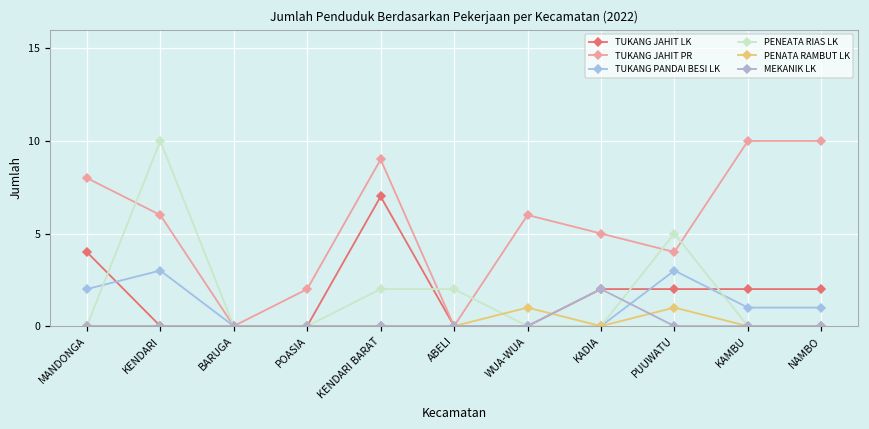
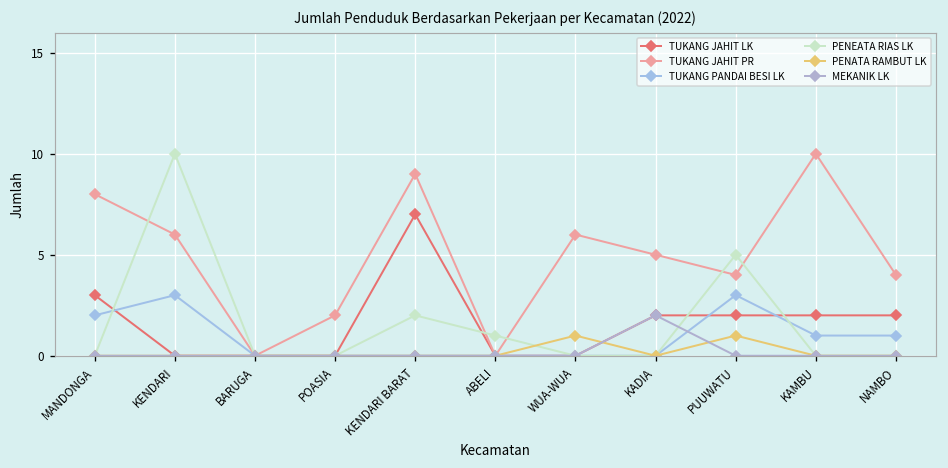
  {
    "TUKANG JAHIT LK": {
-     "MANDONGA": 4,
+     "MANDONGA": 3,
      "KENDARI BARAT": 7,
      "PUUWATU": 2,
      "KAMBU": 2,
      "NAMBO": 2
    },
    "TUKANG JAHIT PR": {
      "MANDONGA": 8,
      "KENDARI": 6,
      "POASIA": 2,
      "KENDARI BARAT": 9,
      "WUA-WUA": 6,
      "KADIA": 5,
      "PUUWATU": 4,
      "KAMBU": 10,
-     "NAMBO": 10
+     "NAMBO": 4
    },
    "PENEATA RIAS LK": {
      "KENDARI": 10,
      "KENDARI BARAT": 2,
-     "ABELI": 2,
+     "ABELI": 1,
      "PUUWATU": 5
    },
    "PENATA RAMBUT LK": {
      "WUA-WUA": 1,
      "PUUWATU": 1
    }
  }
